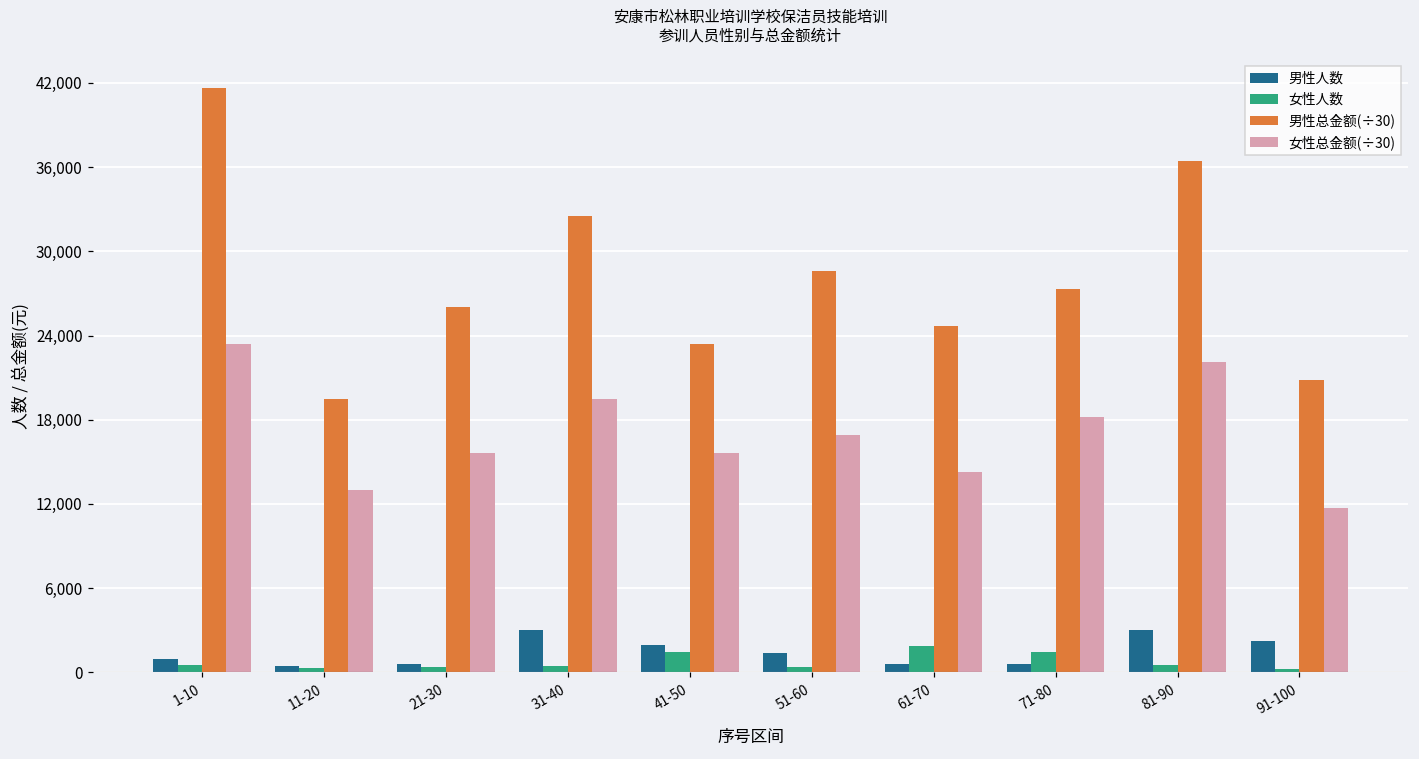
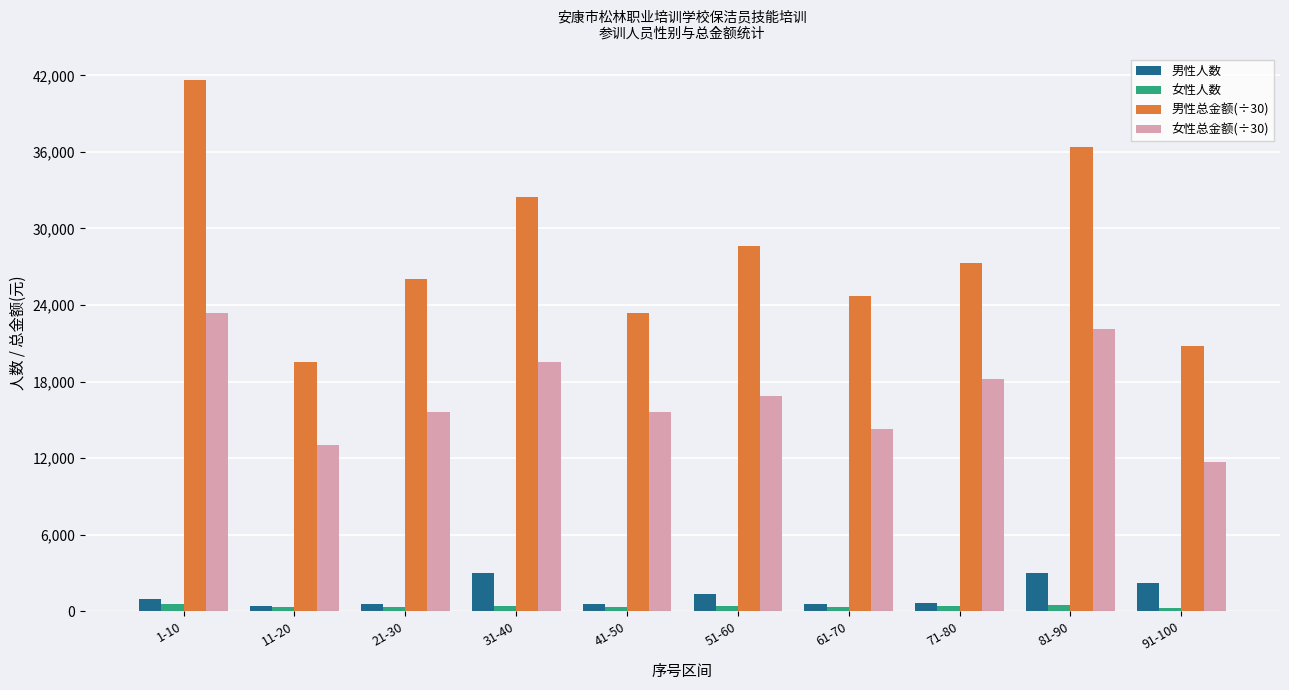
  {
    "男性人数": {
      "1-10": "1,000",
      "11-20": "500",
      "21-30": "600",
      "31-40": "3,000",
-     "41-50": "2,000",
+     "41-50": "500",
      "51-60": "1,400",
      "61-70": "600",
      "71-80": "600",
      "81-90": "3,000",
      "91-100": "2,300"
    },
    "女性人数": {
      "1-10": "500",
      "11-20": "300",
      "21-30": "400",
      "31-40": "500",
-     "41-50": "1,400",
+     "41-50": "400",
      "51-60": "400",
-     "61-70": "1,900",
-     "71-80": "1,400",
+     "61-70": "300",
+     "71-80": "400",
      "81-90": "500",
      "91-100": "300"
    },
    "男性总金额(÷30)": {
      "1-10": "41,600",
      "11-20": "19,500",
      "21-30": "26,000",
      "31-40": "32,500",
      "41-50": "23,400",
      "51-60": "28,600",
      "61-70": "24,700",
      "71-80": "27,300",
      "81-90": "36,400",
      "91-100": "20,800"
    },
    "女性总金额(÷30)": {
      "1-10": "23,400",
      "11-20": "13,000",
      "21-30": "15,600",
      "31-40": "19,500",
      "41-50": "15,600",
      "51-60": "16,900",
      "61-70": "14,300",
      "71-80": "18,200",
      "81-90": "22,100",
      "91-100": "11,700"
    }
  }
